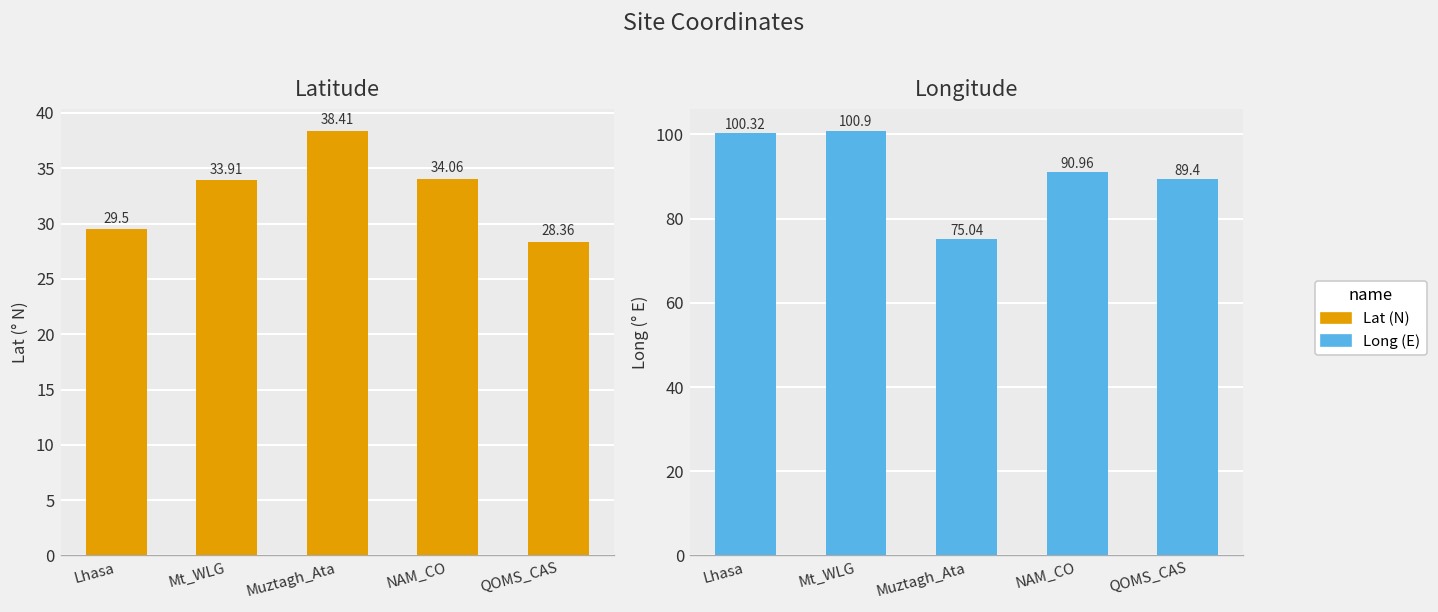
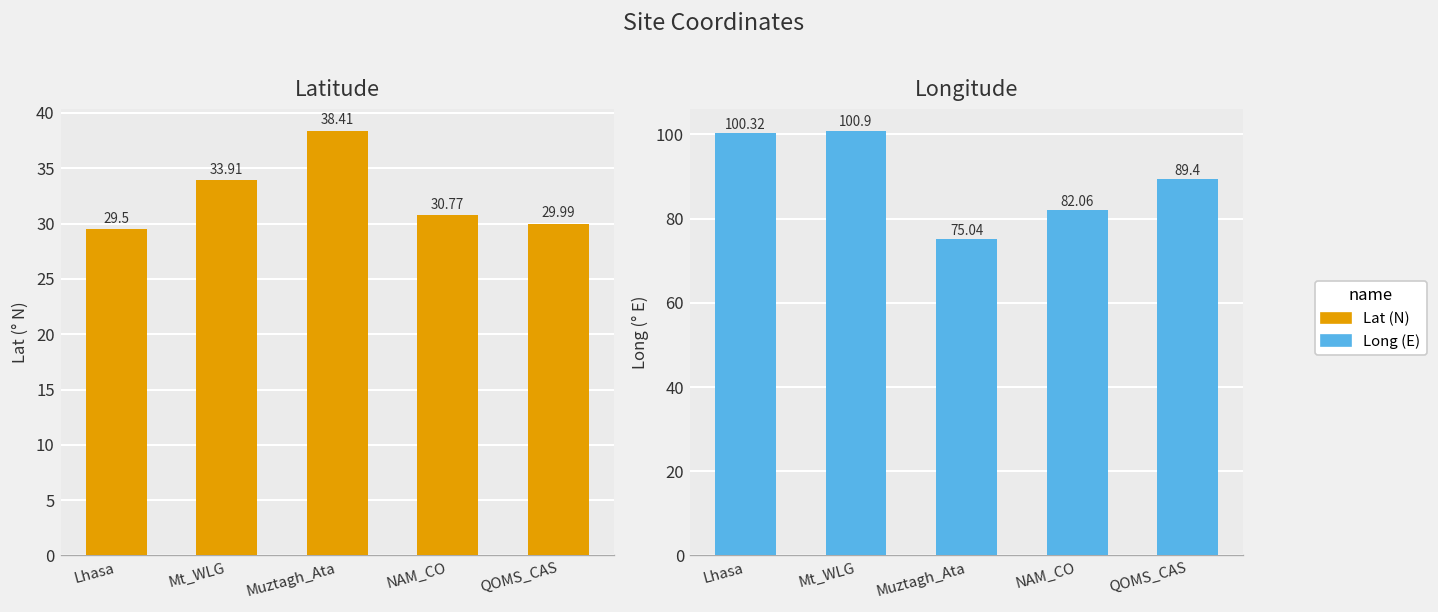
  {
    "Latitude": {
      "Lhasa": 29.5,
      "Mt_WLG": 33.91,
      "Muztagh_Ata": 38.41,
-     "NAM_CO": 34.06,
-     "QOMS_CAS": 28.36
+     "NAM_CO": 30.77,
+     "QOMS_CAS": 29.99
    },
    "Longitude": {
      "Lhasa": 100.32,
      "Mt_WLG": 100.9,
      "Muztagh_Ata": 75.04,
-     "NAM_CO": 90.96,
+     "NAM_CO": 82.06,
      "QOMS_CAS": 89.4
    }
  }
